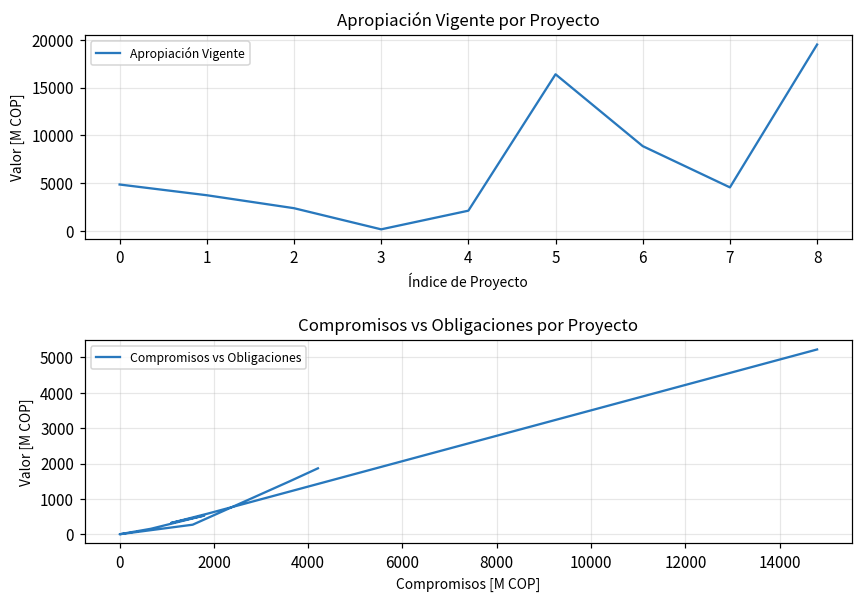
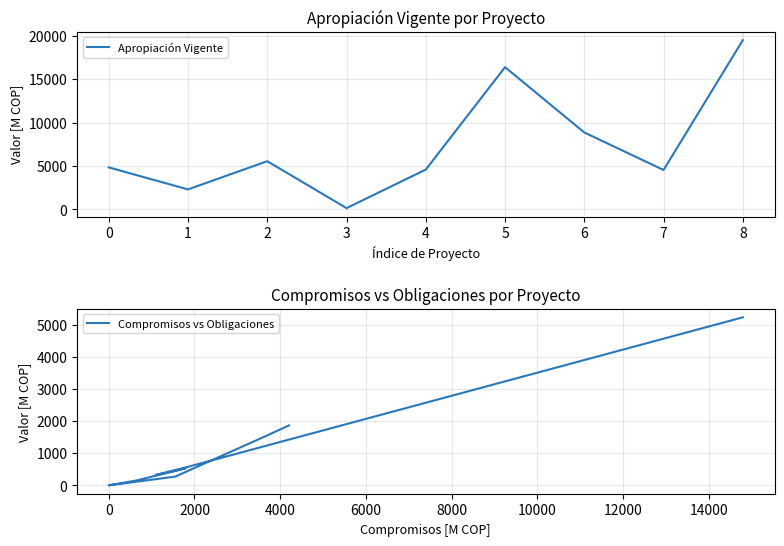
  {
    "Apropiación Vigente por Proyecto": {
      "0": 5000,
-     "1": 4000,
-     "2": 2000,
+     "1": 2000,
+     "2": 6000,
      "3": 0,
-     "4": 2000,
+     "4": 5000,
      "5": 16000,
      "6": 9000,
      "7": 5000,
      "8": 20000
    }
  }
